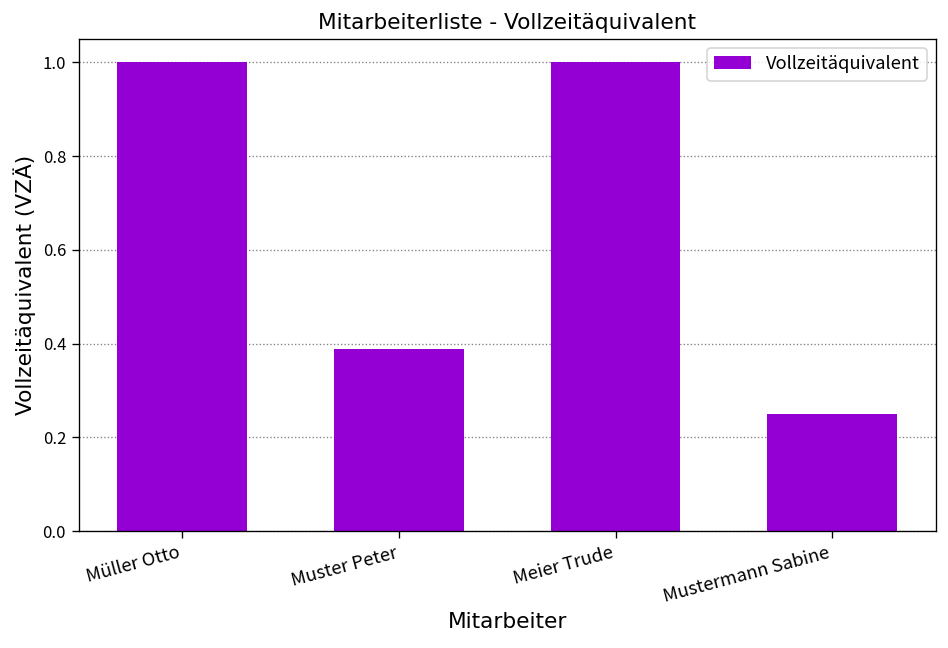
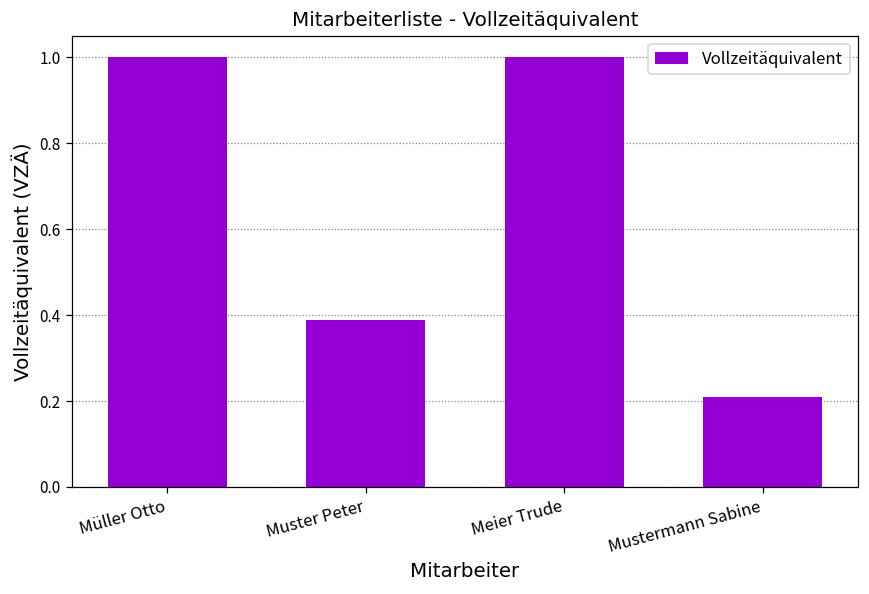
  {
    "Müller Otto": 1.00,
    "Muster Peter": 0.39,
    "Meier Trude": 1.00,
-   "Mustermann Sabine": 0.25
+   "Mustermann Sabine": 0.21
  }
